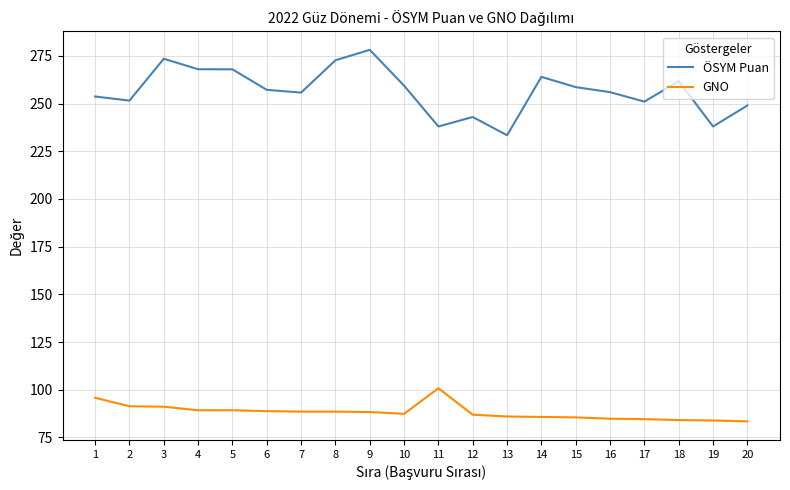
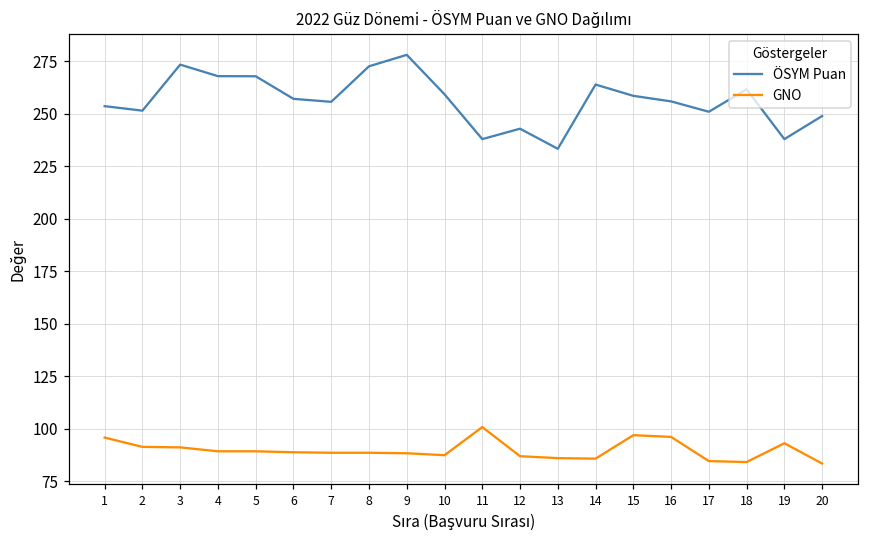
  {
    "ÖSYM Puan": {
      "1": 254,
      "2": 252,
      "3": 273,
      "4": 268,
      "5": 268,
      "6": 257,
      "7": 256,
      "8": 273,
      "9": 278,
      "10": 259,
      "11": 238,
      "12": 243,
      "13": 233,
      "14": 264,
      "15": 259,
      "16": 256,
      "17": 251,
      "19": 238,
      "20": 249
    },
    "GNO": {
      "1": 96,
      "2": 91,
      "3": 91,
      "4": 89,
      "5": 89,
      "6": 89,
      "7": 89,
      "8": 89,
      "9": 88,
      "10": 87,
      "11": 101,
      "12": 87,
      "13": 86,
      "14": 86,
-     "15": 86,
-     "16": 85,
+     "15": 97,
+     "16": 96,
      "17": 85,
      "18": 84,
-     "19": 84,
+     "19": 93,
      "20": 83
    }
  }
